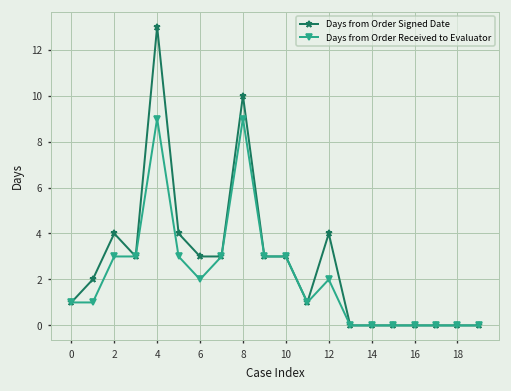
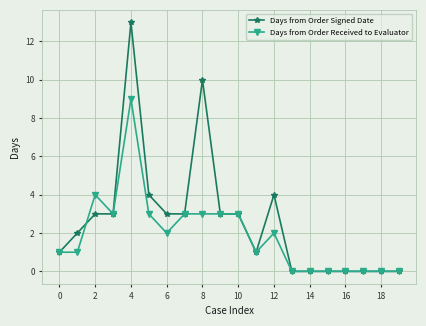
  {
    "Days from Order Signed Date": {
-     "2": 4,
+     "2": 3,
      "4": 13,
      "6": 3,
      "8": 10,
      "12": 4
    },
    "Days from Order Received to Evaluator": {
-     "2": 3,
+     "2": 4,
      "4": 9,
      "6": 2,
-     "8": 9,
+     "8": 3,
      "12": 2
    }
  }
